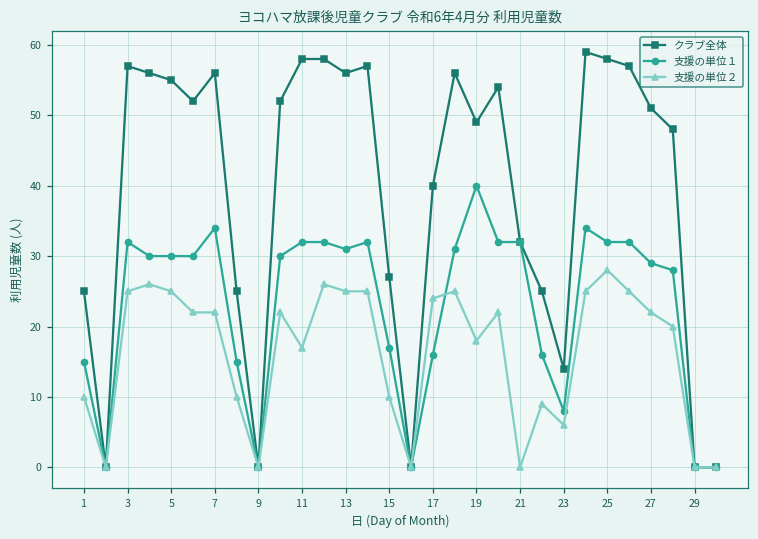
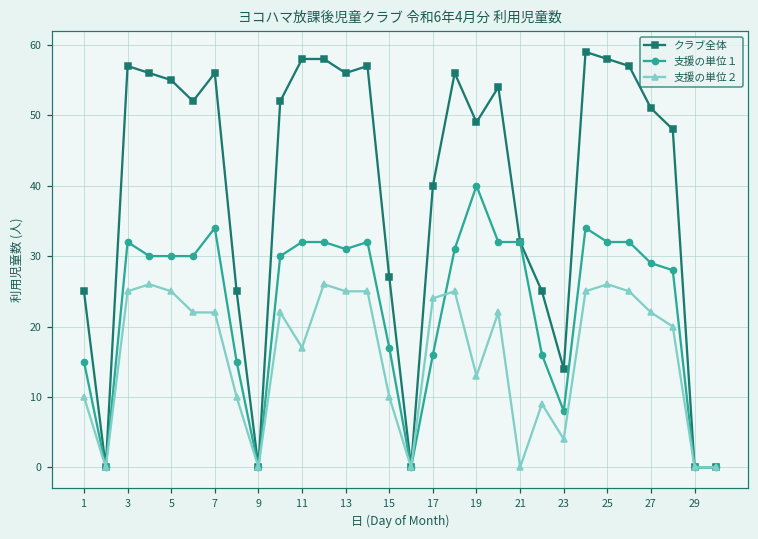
  {
    "クラブ全体": {
      "1": 25,
      "3": 57,
      "5": 55,
      "7": 56,
      "11": 58,
      "13": 56,
      "15": 27,
      "17": 40,
      "19": 49,
      "23": 14,
      "25": 58,
      "27": 51
    },
    "支援の単位１": {
      "1": 15,
      "3": 32,
      "5": 30,
      "7": 34,
      "11": 32,
      "13": 31,
      "15": 17,
      "17": 16,
      "19": 40,
      "23": 8,
      "25": 32,
      "27": 29
    },
    "支援の単位２": {
      "1": 10,
      "3": 25,
      "5": 25,
      "7": 22,
      "11": 17,
      "13": 25,
      "15": 10,
      "17": 24,
-     "19": 18,
+     "19": 13,
      "21": 0,
-     "23": 6,
-     "25": 28,
+     "23": 4,
+     "25": 26,
      "27": 22
    }
  }
